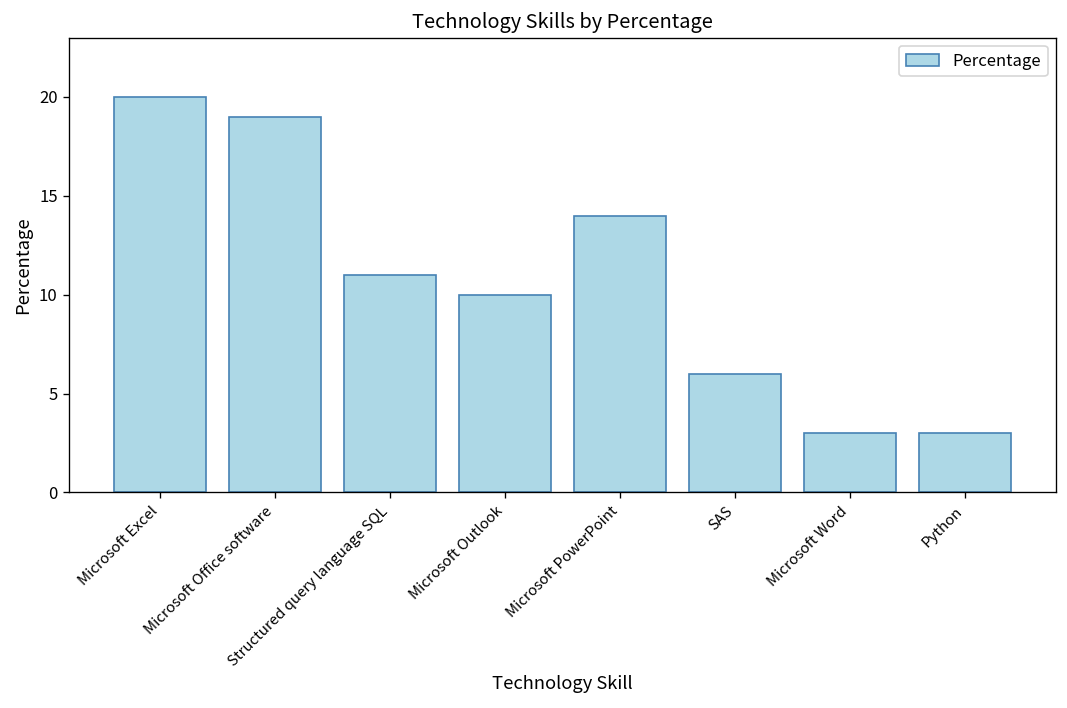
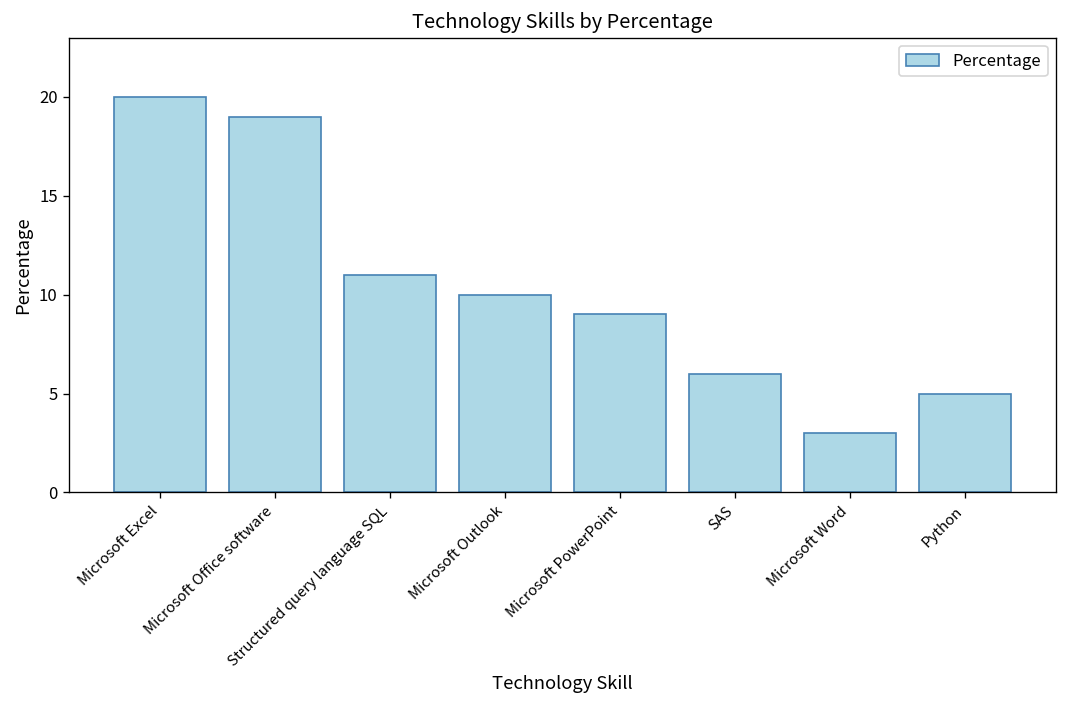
  {
    "Microsoft Excel": 20,
    "Microsoft Office software": 19,
    "Structured query language SQL": 11,
    "Microsoft Outlook": 10,
-   "Microsoft PowerPoint": 14,
+   "Microsoft PowerPoint": 9,
    "SAS": 6,
    "Microsoft Word": 3,
-   "Python": 3
+   "Python": 5
  }
